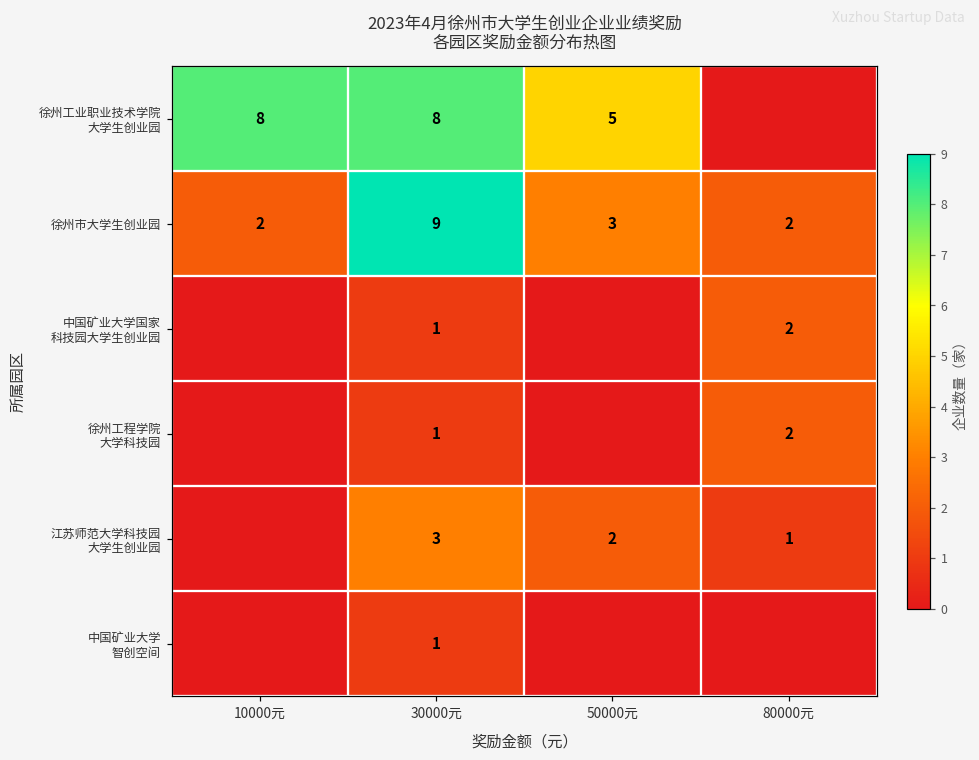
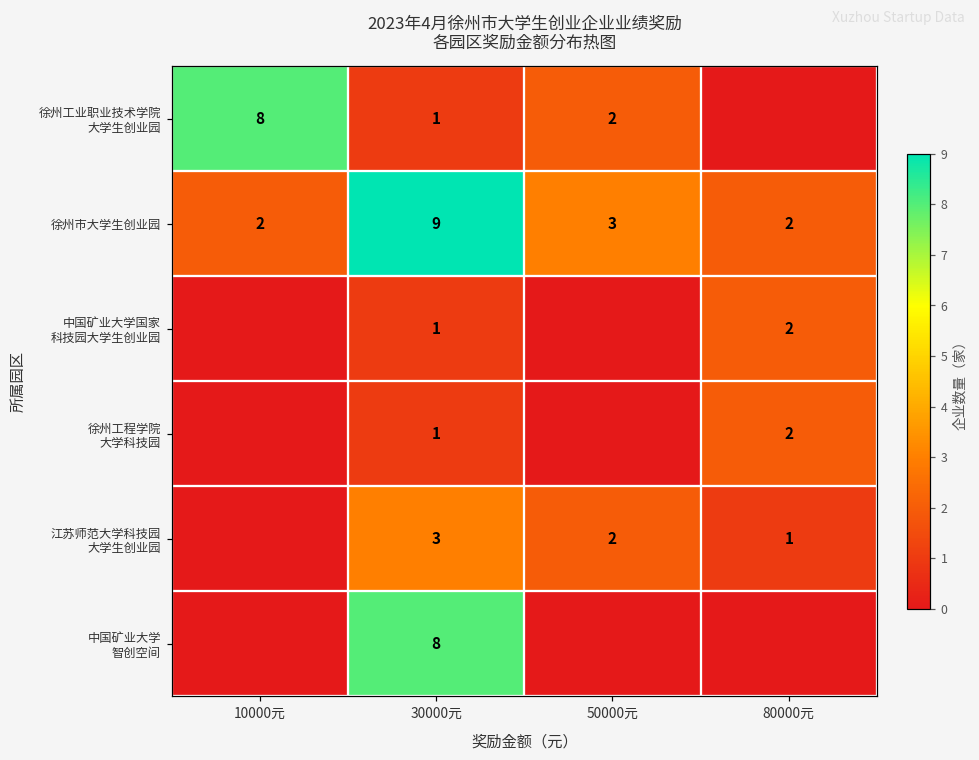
  {
    "徐州工业职业技术学院 大学生创业园": {
      "10000元": 8,
-     "30000元": 8,
-     "50000元": 5
+     "30000元": 1,
+     "50000元": 2
    },
    "徐州市大学生创业园": {
      "10000元": 2,
      "30000元": 9,
      "50000元": 3,
      "80000元": 2
    },
    "中国矿业大学国家 科技园大学生创业园": {
      "30000元": 1,
      "80000元": 2
    },
    "徐州工程学院 大学科技园": {
      "30000元": 1,
      "80000元": 2
    },
    "江苏师范大学科技园 大学生创业园": {
      "30000元": 3,
      "50000元": 2,
      "80000元": 1
    },
    "中国矿业大学 智创空间": {
-     "30000元": 1
+     "30000元": 8
    }
  }
